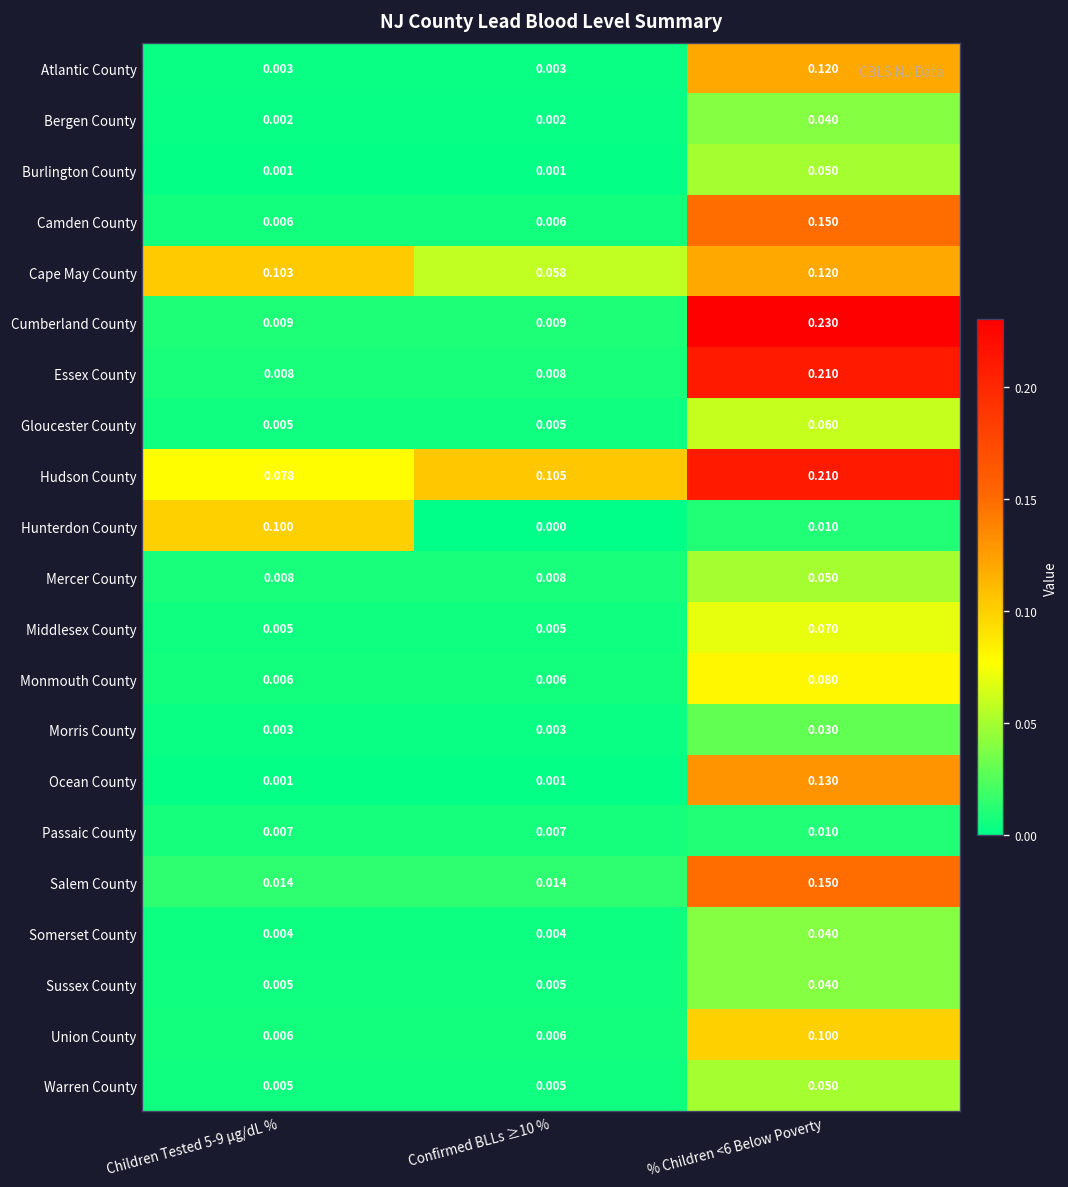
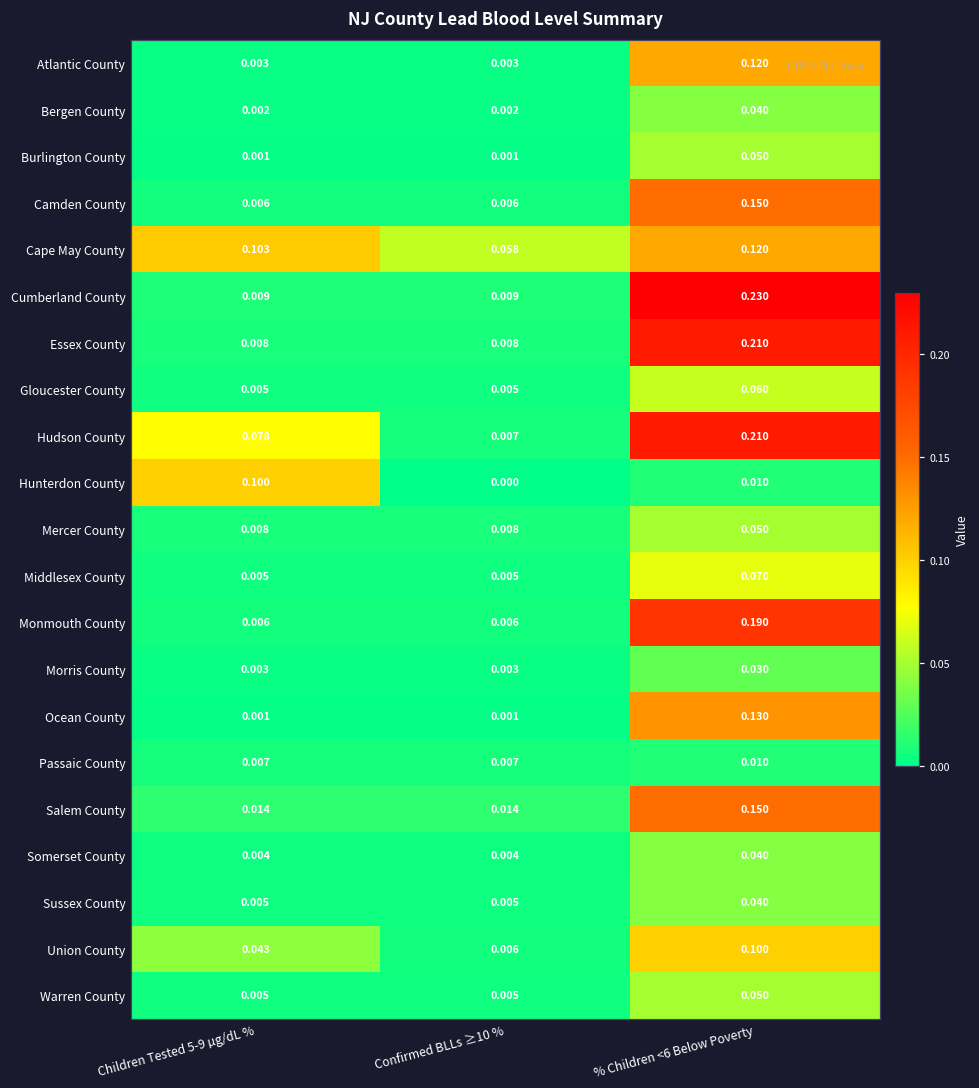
  {
    "Atlantic County": {
      "Children Tested 5-9 µg/dL %": 0.003,
      "Confirmed BLLs ≥10 %": 0.003
    },
    "Bergen County": {
      "Children Tested 5-9 µg/dL %": 0.002,
      "Confirmed BLLs ≥10 %": 0.002,
      "% Children <6 Below Poverty": 0.040
    },
    "Burlington County": {
      "Children Tested 5-9 µg/dL %": 0.001,
      "Confirmed BLLs ≥10 %": 0.001,
      "% Children <6 Below Poverty": 0.050
    },
    "Camden County": {
      "Children Tested 5-9 µg/dL %": 0.006,
      "Confirmed BLLs ≥10 %": 0.006,
      "% Children <6 Below Poverty": 0.150
    },
    "Cape May County": {
      "Children Tested 5-9 µg/dL %": 0.103,
      "Confirmed BLLs ≥10 %": 0.058,
      "% Children <6 Below Poverty": 0.120
    },
    "Cumberland County": {
      "Children Tested 5-9 µg/dL %": 0.009,
      "Confirmed BLLs ≥10 %": 0.009,
      "% Children <6 Below Poverty": 0.230
    },
    "Essex County": {
      "Children Tested 5-9 µg/dL %": 0.008,
      "Confirmed BLLs ≥10 %": 0.008,
      "% Children <6 Below Poverty": 0.210
    },
    "Gloucester County": {
      "Children Tested 5-9 µg/dL %": 0.005,
      "Confirmed BLLs ≥10 %": 0.005,
      "% Children <6 Below Poverty": 0.060
    },
    "Hudson County": {
      "Children Tested 5-9 µg/dL %": 0.078,
-     "Confirmed BLLs ≥10 %": 0.105,
+     "Confirmed BLLs ≥10 %": 0.007,
      "% Children <6 Below Poverty": 0.210
    },
    "Hunterdon County": {
      "Children Tested 5-9 µg/dL %": 0.100,
      "Confirmed BLLs ≥10 %": 0.000,
      "% Children <6 Below Poverty": 0.010
    },
    "Mercer County": {
      "Children Tested 5-9 µg/dL %": 0.008,
      "Confirmed BLLs ≥10 %": 0.008,
      "% Children <6 Below Poverty": 0.050
    },
    "Middlesex County": {
      "Children Tested 5-9 µg/dL %": 0.005,
      "Confirmed BLLs ≥10 %": 0.005,
      "% Children <6 Below Poverty": 0.070
    },
    "Monmouth County": {
      "Children Tested 5-9 µg/dL %": 0.006,
      "Confirmed BLLs ≥10 %": 0.006,
-     "% Children <6 Below Poverty": 0.080
+     "% Children <6 Below Poverty": 0.190
    },
    "Morris County": {
      "Children Tested 5-9 µg/dL %": 0.003,
      "Confirmed BLLs ≥10 %": 0.003,
      "% Children <6 Below Poverty": 0.030
    },
    "Ocean County": {
      "Children Tested 5-9 µg/dL %": 0.001,
      "Confirmed BLLs ≥10 %": 0.001,
      "% Children <6 Below Poverty": 0.130
    },
    "Passaic County": {
      "Children Tested 5-9 µg/dL %": 0.007,
      "Confirmed BLLs ≥10 %": 0.007,
      "% Children <6 Below Poverty": 0.010
    },
    "Salem County": {
      "Children Tested 5-9 µg/dL %": 0.014,
      "Confirmed BLLs ≥10 %": 0.014,
      "% Children <6 Below Poverty": 0.150
    },
    "Somerset County": {
      "Children Tested 5-9 µg/dL %": 0.004,
      "Confirmed BLLs ≥10 %": 0.004,
      "% Children <6 Below Poverty": 0.040
    },
    "Sussex County": {
      "Children Tested 5-9 µg/dL %": 0.005,
      "Confirmed BLLs ≥10 %": 0.005,
      "% Children <6 Below Poverty": 0.040
    },
    "Union County": {
-     "Children Tested 5-9 µg/dL %": 0.006,
+     "Children Tested 5-9 µg/dL %": 0.043,
      "Confirmed BLLs ≥10 %": 0.006,
      "% Children <6 Below Poverty": 0.100
    },
    "Warren County": {
      "Children Tested 5-9 µg/dL %": 0.005,
      "Confirmed BLLs ≥10 %": 0.005,
      "% Children <6 Below Poverty": 0.050
    }
  }
